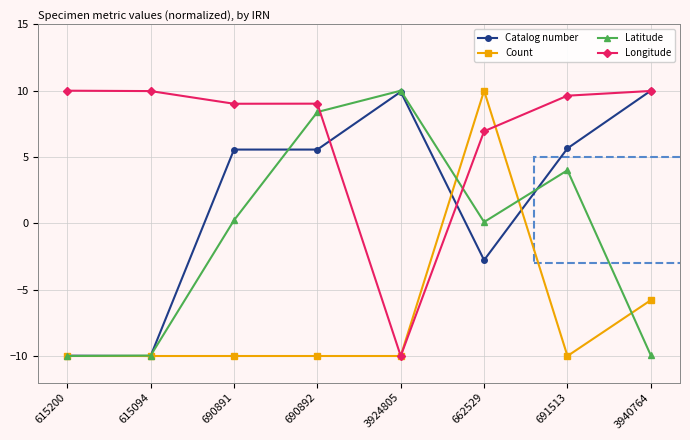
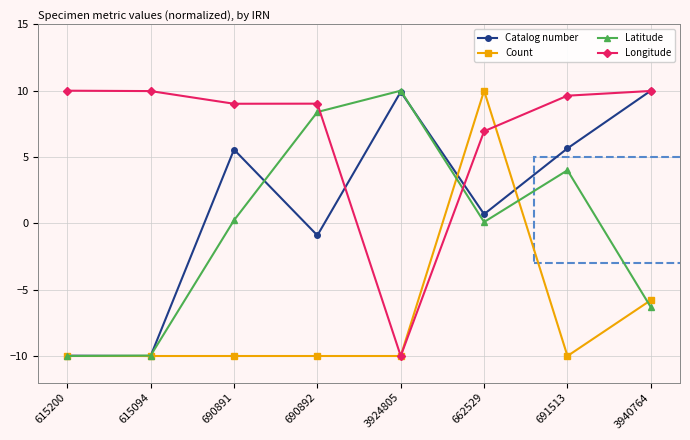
  {
    "Catalog number": {
      "690891": 5.6,
-     "690892": 5.6,
-     "662529": -2.8,
+     "690892": -0.9,
+     "662529": 0.7,
      "691513": 5.7
    },
    "Count": {
      "690891": -10.0,
      "690892": -10.0,
      "662529": 10.0,
      "691513": -10.0,
      "3940764": -5.8
    },
    "Latitude": {
      "690891": 0.2,
      "690892": 8.4,
      "662529": 0.1,
      "691513": 4.0,
-     "3940764": -10.0
+     "3940764": -6.3
    },
    "Longitude": {
      "615200": 10.0,
      "615094": 10.0,
      "690891": 9.0,
      "690892": 9.0,
      "662529": 6.9,
      "691513": 9.6
    }
  }
